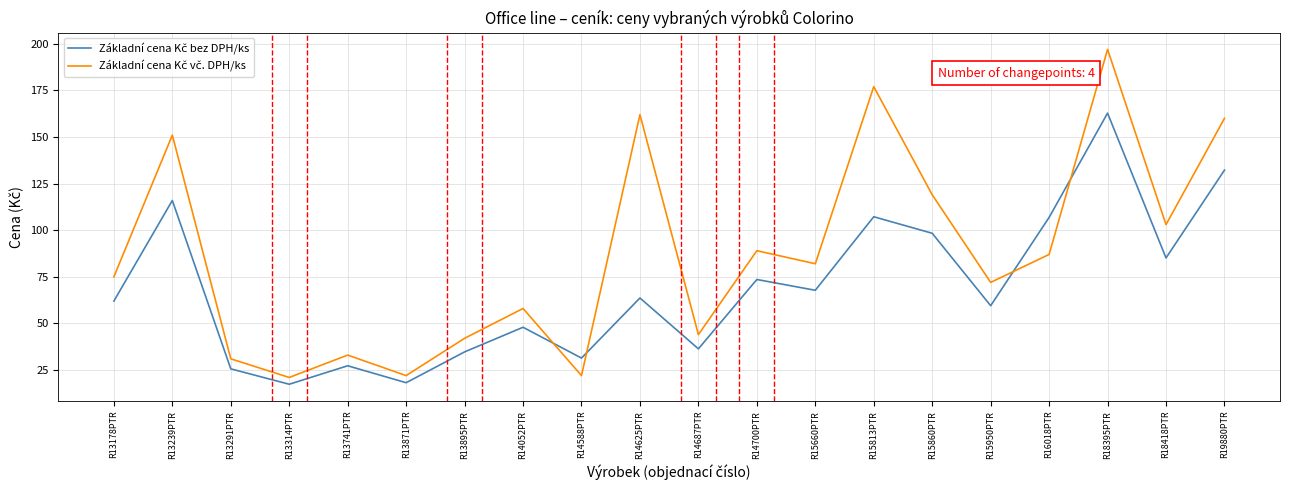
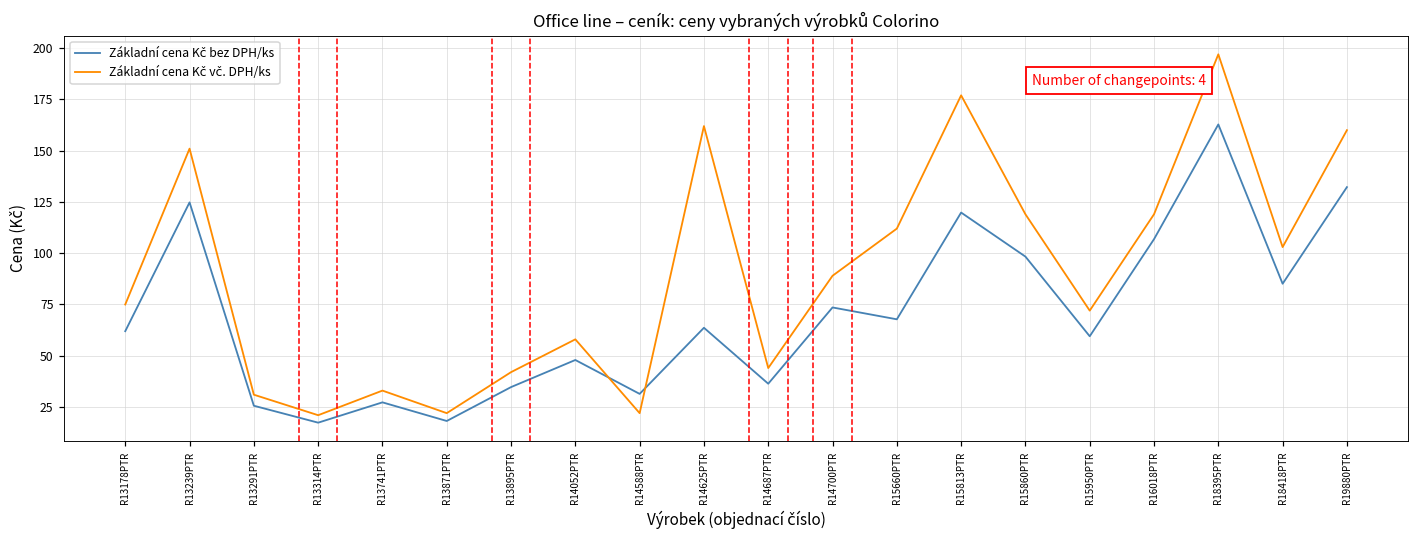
  {
    "Základní cena Kč bez DPH/ks": {
      "R13178PTR": 62,
-     "R13239PTR": 116,
+     "R13239PTR": 125,
      "R13291PTR": 26,
      "R13314PTR": 17,
      "R13741PTR": 27,
      "R13871PTR": 18,
      "R13895PTR": 35,
      "R14052PTR": 48,
      "R14588PTR": 31,
      "R14625PTR": 64,
      "R14687PTR": 36,
      "R14700PTR": 74,
      "R15660PTR": 68,
-     "R15813PTR": 107,
+     "R15813PTR": 120,
      "R15860PTR": 98,
      "R15950PTR": 60,
      "R16018PTR": 107,
      "R18395PTR": 163,
      "R18418PTR": 85,
      "R19880PTR": 132
    },
    "Základní cena Kč vč. DPH/ks": {
      "R13178PTR": 75,
      "R13239PTR": 151,
      "R13291PTR": 31,
      "R13314PTR": 21,
      "R13741PTR": 33,
      "R13871PTR": 22,
      "R13895PTR": 42,
      "R14052PTR": 58,
      "R14588PTR": 22,
      "R14625PTR": 162,
      "R14687PTR": 44,
      "R14700PTR": 89,
-     "R15660PTR": 82,
+     "R15660PTR": 112,
      "R15813PTR": 177,
      "R15860PTR": 119,
      "R15950PTR": 72,
-     "R16018PTR": 87,
+     "R16018PTR": 119,
      "R18418PTR": 103,
      "R19880PTR": 160
    }
  }
